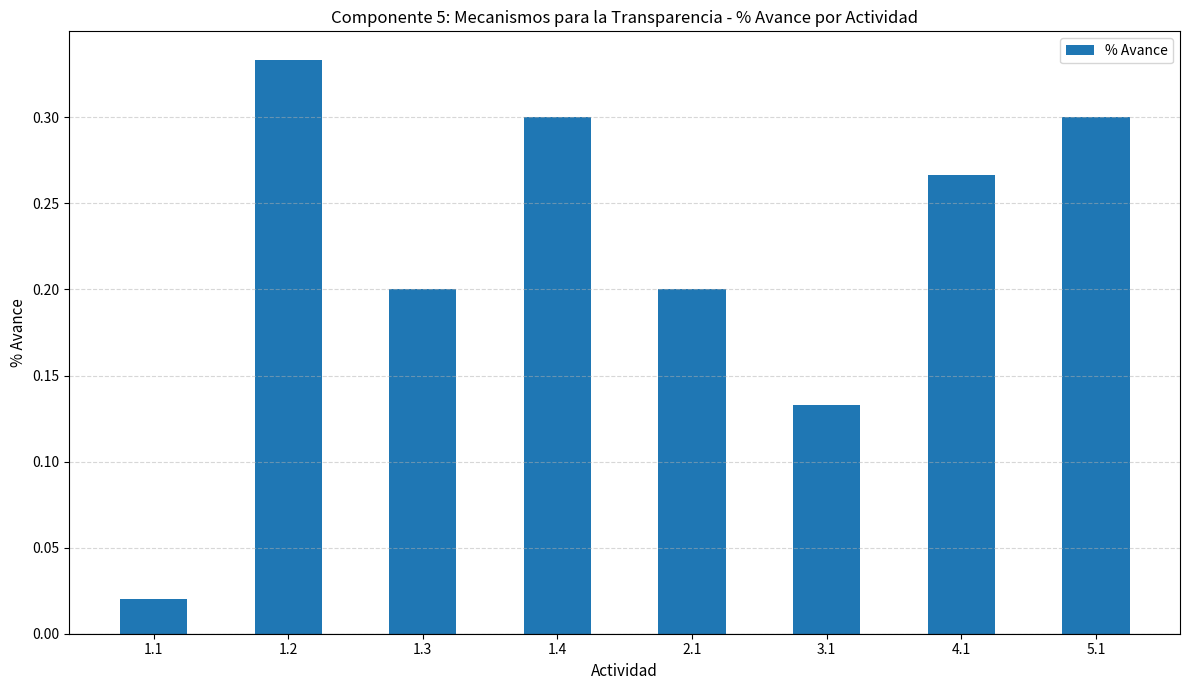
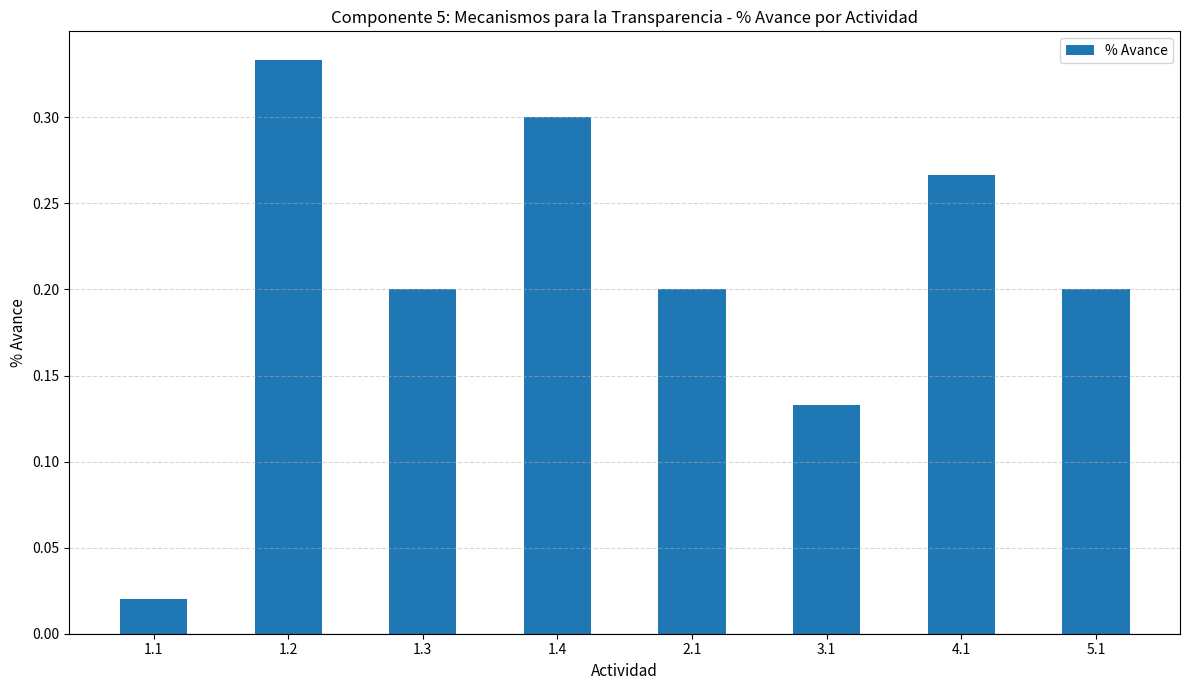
  {
    "1.1": 0.020,
    "1.2": 0.333,
    "1.3": 0.2,
    "1.4": 0.3,
    "2.1": 0.2,
    "3.1": 0.133,
    "4.1": 0.267,
-   "5.1": 0.3
+   "5.1": 0.2
  }
